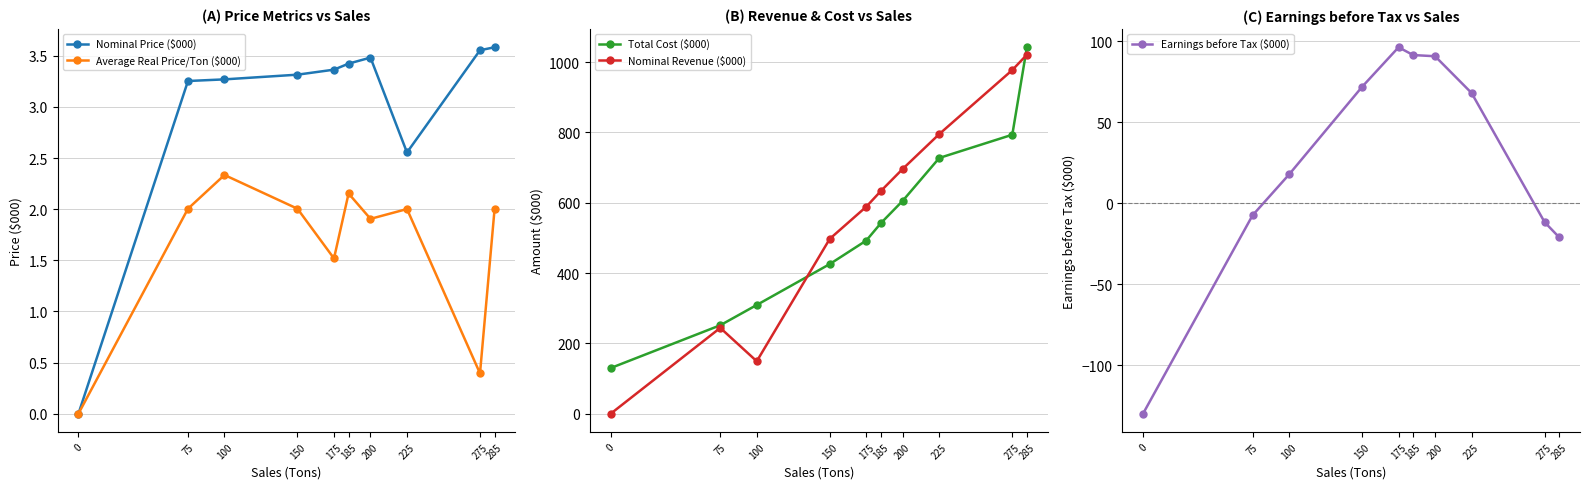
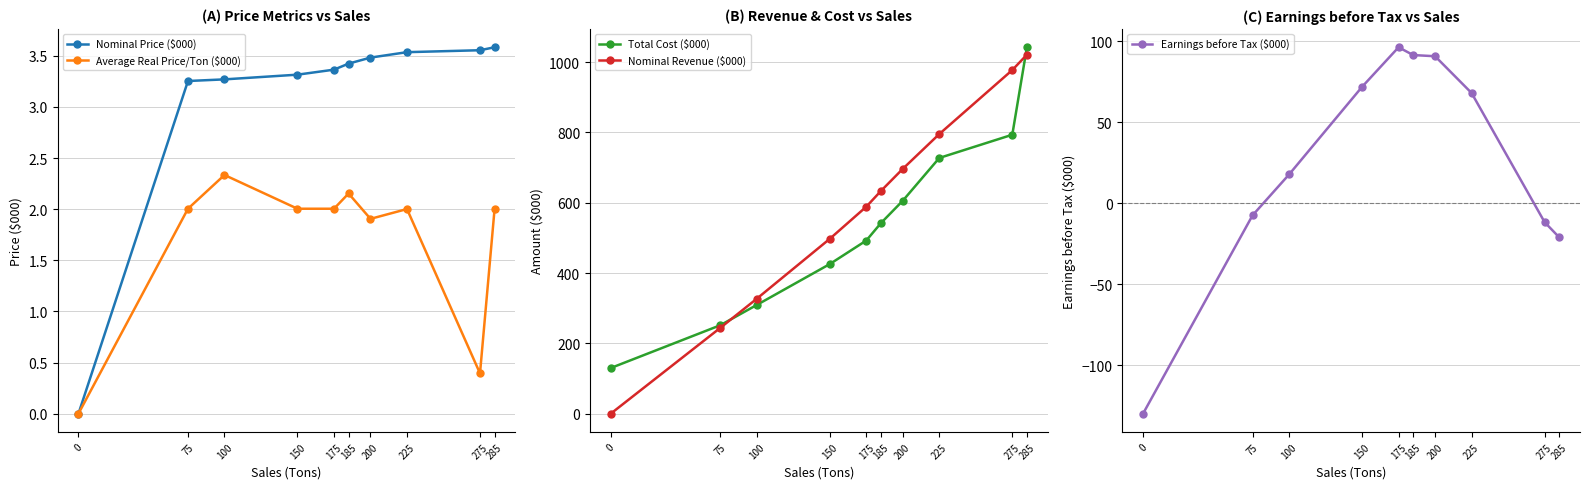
  {
    "(A) Price Metrics vs Sales": {
      "Nominal Price ($000)": {
        "75": 3.25,
        "100": 3.27,
        "150": 3.32,
        "175": 3.36,
        "185": 3.42,
        "200": 3.48,
-       "225": 2.55,
+       "225": 3.54,
        "275": 3.55,
        "285": 3.58
      },
      "Average Real Price/Ton ($000)": {
        "75": 2.00,
        "100": 2.33,
        "150": 2.00,
-       "175": 1.52,
+       "175": 2.00,
        "185": 2.15,
        "200": 1.91,
        "225": 2.00,
        "275": 0.39,
        "285": 2.00
      }
    },
    "(B) Revenue & Cost vs Sales": {
      "Total Cost ($000)": {
        "0": 130,
        "75": 250,
        "100": 310,
        "150": 430,
        "175": 490,
        "185": 540,
        "200": 610,
        "225": 730,
        "275": 790,
        "285": 1040
      },
      "Nominal Revenue ($000)": {
        "0": 0,
        "75": 240,
-       "100": 150,
+       "100": 330,
        "150": 500,
        "175": 590,
        "185": 630,
        "200": 700,
        "225": 800,
        "275": 980,
        "285": 1020
      }
    },
    "(C) Earnings before Tax vs Sales": {
      "0": -130,
      "75": -7,
      "100": 18,
      "150": 72,
      "175": 96,
      "185": 91,
      "200": 91,
      "225": 68,
      "275": -12,
      "285": -21
    }
  }
